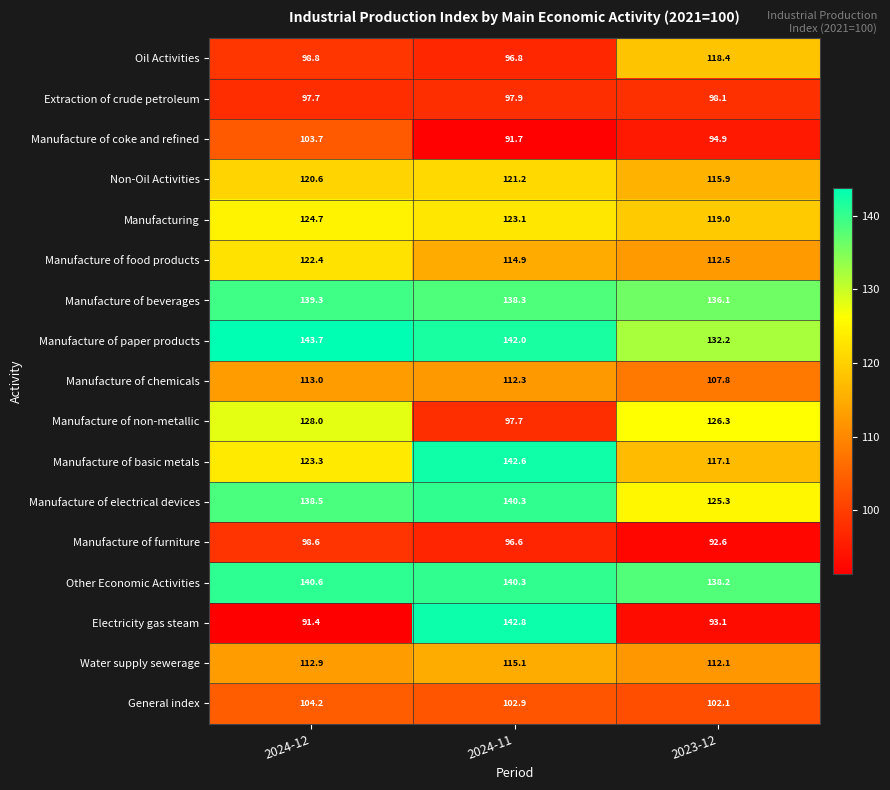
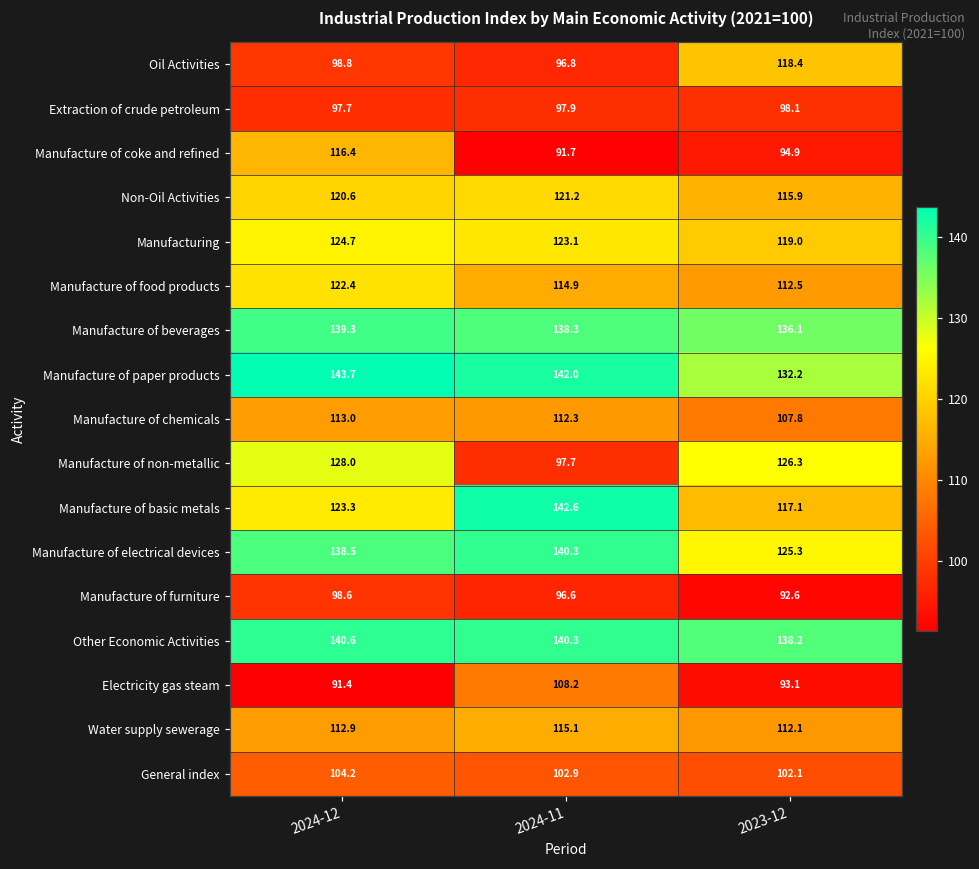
  {
    "Oil Activities": {
      "2024-12": 98.8,
      "2024-11": 96.8,
      "2023-12": 118.4
    },
    "Extraction of crude petroleum": {
      "2024-12": 97.7,
      "2024-11": 97.9,
      "2023-12": 98.1
    },
    "Manufacture of coke and refined": {
-     "2024-12": 103.7,
+     "2024-12": 116.4,
      "2024-11": 91.7,
      "2023-12": 94.9
    },
    "Non-Oil Activities": {
      "2024-12": 120.6,
      "2024-11": 121.2,
      "2023-12": 115.9
    },
    "Manufacturing": {
      "2024-12": 124.7,
      "2024-11": 123.1,
      "2023-12": 119.0
    },
    "Manufacture of food products": {
      "2024-12": 122.4,
      "2024-11": 114.9,
      "2023-12": 112.5
    },
    "Manufacture of beverages": {
      "2024-12": 139.3,
      "2024-11": 138.3,
      "2023-12": 136.1
    },
    "Manufacture of paper products": {
      "2024-12": 143.7,
      "2024-11": 142.0,
      "2023-12": 132.2
    },
    "Manufacture of chemicals": {
      "2024-12": 113.0,
      "2024-11": 112.3,
      "2023-12": 107.8
    },
    "Manufacture of non-metallic": {
      "2024-12": 128.0,
      "2024-11": 97.7,
      "2023-12": 126.3
    },
    "Manufacture of basic metals": {
      "2024-12": 123.3,
      "2024-11": 142.6,
      "2023-12": 117.1
    },
    "Manufacture of electrical devices": {
      "2024-12": 138.5,
      "2024-11": 140.3,
      "2023-12": 125.3
    },
    "Manufacture of furniture": {
      "2024-12": 98.6,
      "2024-11": 96.6,
      "2023-12": 92.6
    },
    "Other Economic Activities": {
      "2024-12": 140.6,
      "2024-11": 140.3,
      "2023-12": 138.2
    },
    "Electricity gas steam": {
      "2024-12": 91.4,
-     "2024-11": 142.8,
+     "2024-11": 108.2,
      "2023-12": 93.1
    },
    "Water supply sewerage": {
      "2024-12": 112.9,
      "2024-11": 115.1,
      "2023-12": 112.1
    },
    "General index": {
      "2024-12": 104.2,
      "2024-11": 102.9,
      "2023-12": 102.1
    }
  }
